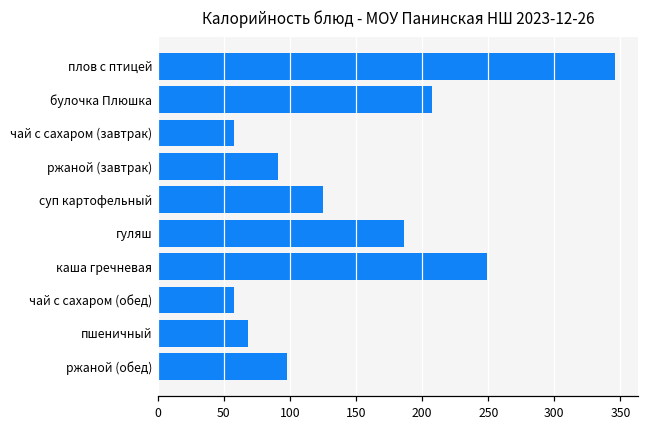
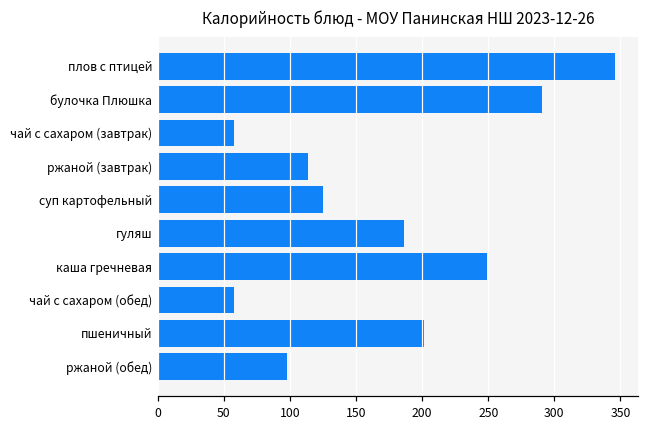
  {
    "плов с птицей": 346,
-   "булочка Плюшка": 208,
+   "булочка Плюшка": 290,
    "чай с сахаром (завтрак)": 58,
-   "ржаной (завтрак)": 91,
+   "ржаной (завтрак)": 114,
    "суп картофельный": 125,
    "гуляш": 187,
    "каша гречневая": 249,
    "чай с сахаром (обед)": 58,
-   "пшеничный": 69,
+   "пшеничный": 201,
    "ржаной (обед)": 98
  }
